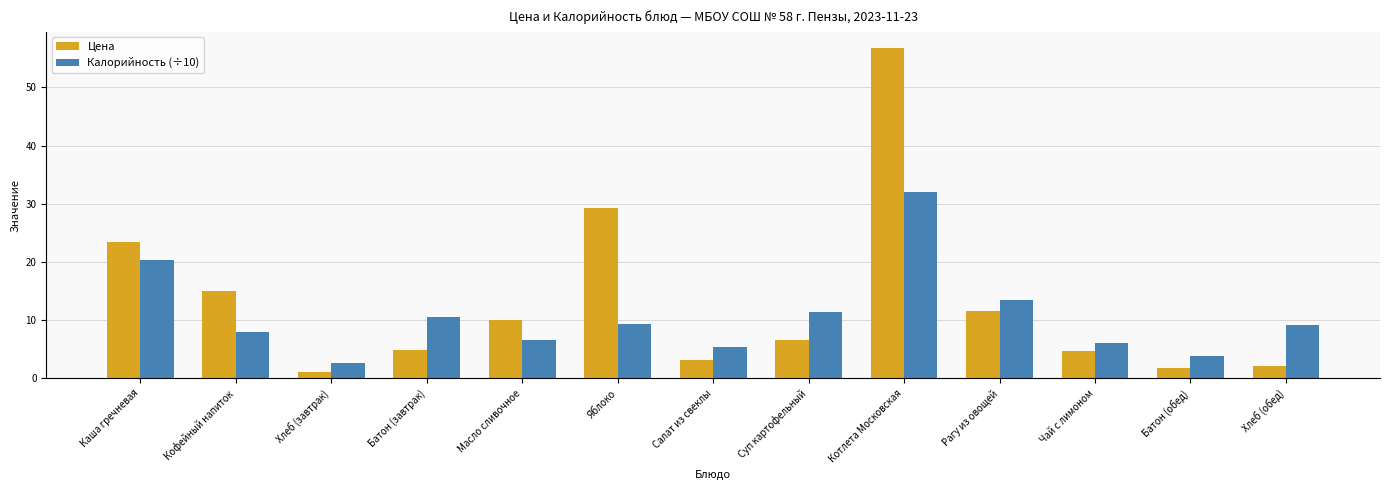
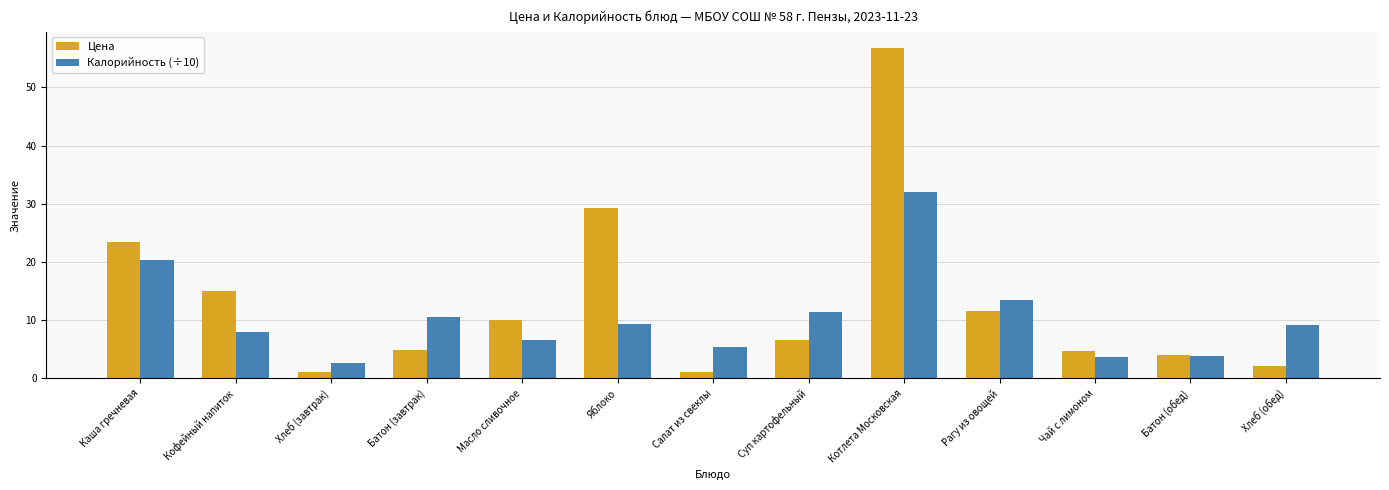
  {
    "Цена": {
      "Каша гречневая": 23,
      "Кофейный напиток": 15,
      "Хлеб (завтрак)": 1,
      "Батон (завтрак)": 5,
      "Масло сливочное": 10,
      "Яблоко": 29,
-     "Салат из свеклы": 3,
+     "Салат из свеклы": 1,
      "Суп картофельный": 7,
      "Котлета Московская": 57,
      "Рагу из овощей": 12,
      "Чай с лимоном": 5,
-     "Батон (обед)": 2,
+     "Батон (обед)": 4,
      "Хлеб (обед)": 2
    },
    "Калорийность (÷10)": {
      "Каша гречневая": 20,
      "Кофейный напиток": 8,
      "Хлеб (завтрак)": 3,
      "Батон (завтрак)": 11,
      "Масло сливочное": 7,
      "Яблоко": 9,
      "Салат из свеклы": 5,
      "Суп картофельный": 11,
      "Котлета Московская": 32,
      "Рагу из овощей": 14,
-     "Чай с лимоном": 6,
+     "Чай с лимоном": 4,
      "Батон (обед)": 4,
      "Хлеб (обед)": 9
    }
  }
